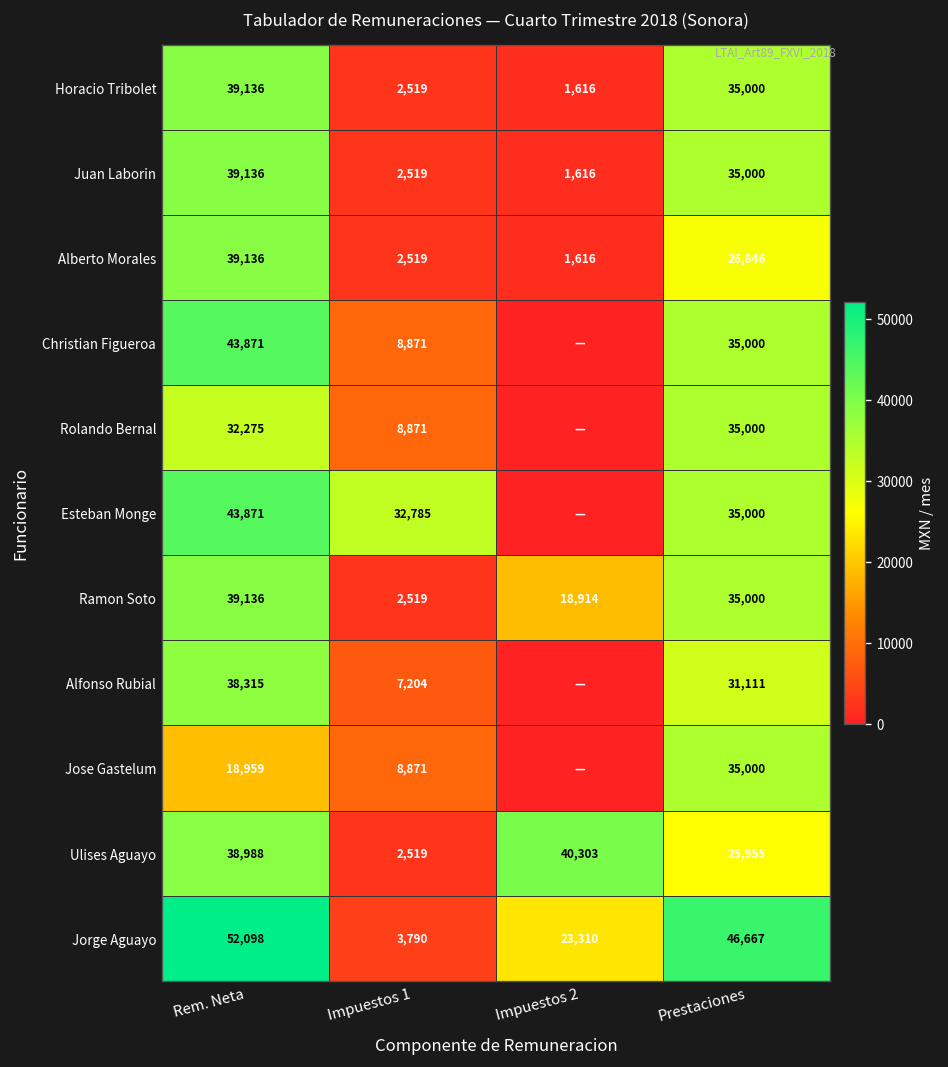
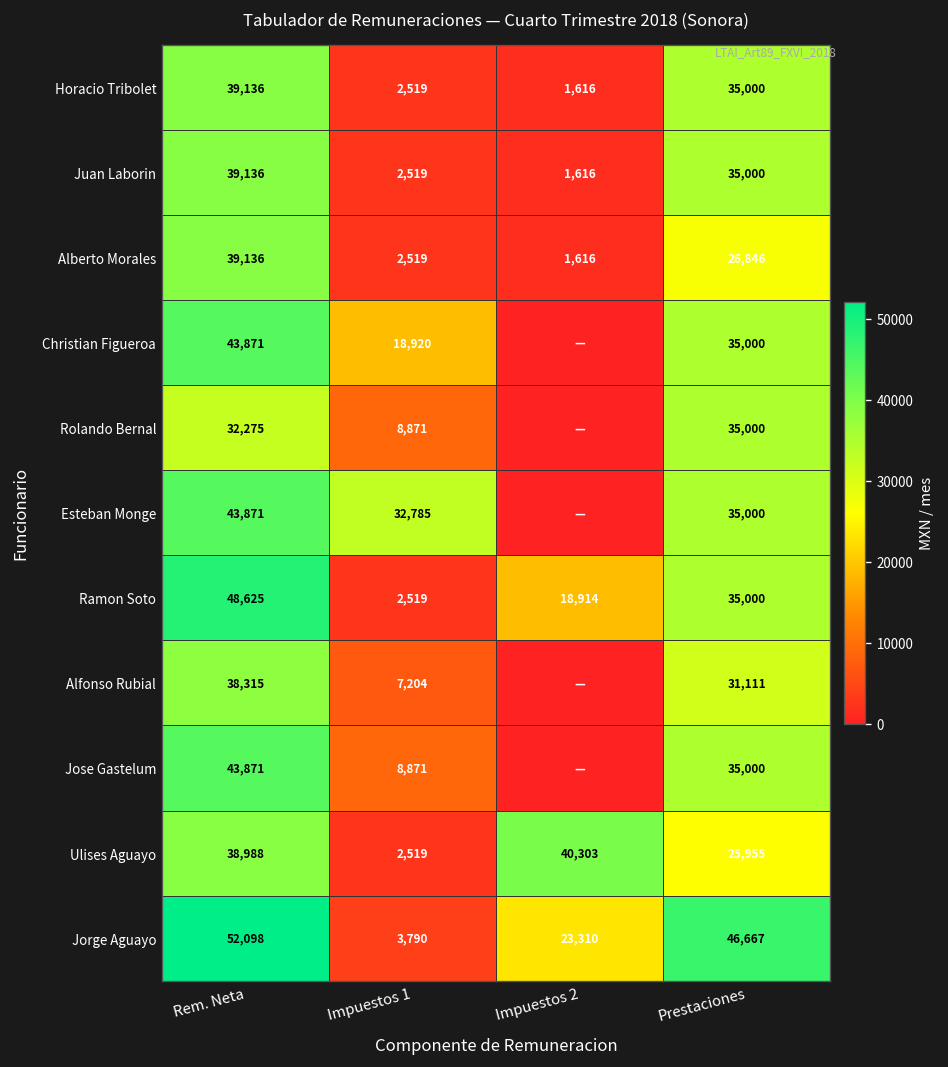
  {
    "Horacio Tribolet": {
      "Rem. Neta": "39,136",
      "Impuestos 1": "2,519",
      "Impuestos 2": "1,616"
    },
    "Juan Laborin": {
      "Rem. Neta": "39,136",
      "Impuestos 1": "2,519",
      "Impuestos 2": "1,616",
      "Prestaciones": "35,000"
    },
    "Alberto Morales": {
      "Rem. Neta": "39,136",
      "Impuestos 1": "2,519",
      "Impuestos 2": "1,616",
      "Prestaciones": "26,846"
    },
    "Christian Figueroa": {
      "Rem. Neta": "43,871",
-     "Impuestos 1": "8,871",
+     "Impuestos 1": "18,920",
      "Prestaciones": "35,000"
    },
    "Rolando Bernal": {
      "Rem. Neta": "32,275",
      "Impuestos 1": "8,871",
      "Prestaciones": "35,000"
    },
    "Esteban Monge": {
      "Rem. Neta": "43,871",
      "Impuestos 1": "32,785",
      "Prestaciones": "35,000"
    },
    "Ramon Soto": {
-     "Rem. Neta": "39,136",
+     "Rem. Neta": "48,625",
      "Impuestos 1": "2,519",
      "Impuestos 2": "18,914",
      "Prestaciones": "35,000"
    },
    "Alfonso Rubial": {
      "Rem. Neta": "38,315",
      "Impuestos 1": "7,204",
      "Prestaciones": "31,111"
    },
    "Jose Gastelum": {
-     "Rem. Neta": "18,959",
+     "Rem. Neta": "43,871",
      "Impuestos 1": "8,871",
      "Prestaciones": "35,000"
    },
    "Ulises Aguayo": {
      "Rem. Neta": "38,988",
      "Impuestos 1": "2,519",
      "Impuestos 2": "40,303",
      "Prestaciones": "25,955"
    },
    "Jorge Aguayo": {
      "Rem. Neta": "52,098",
      "Impuestos 1": "3,790",
      "Impuestos 2": "23,310",
      "Prestaciones": "46,667"
    }
  }
